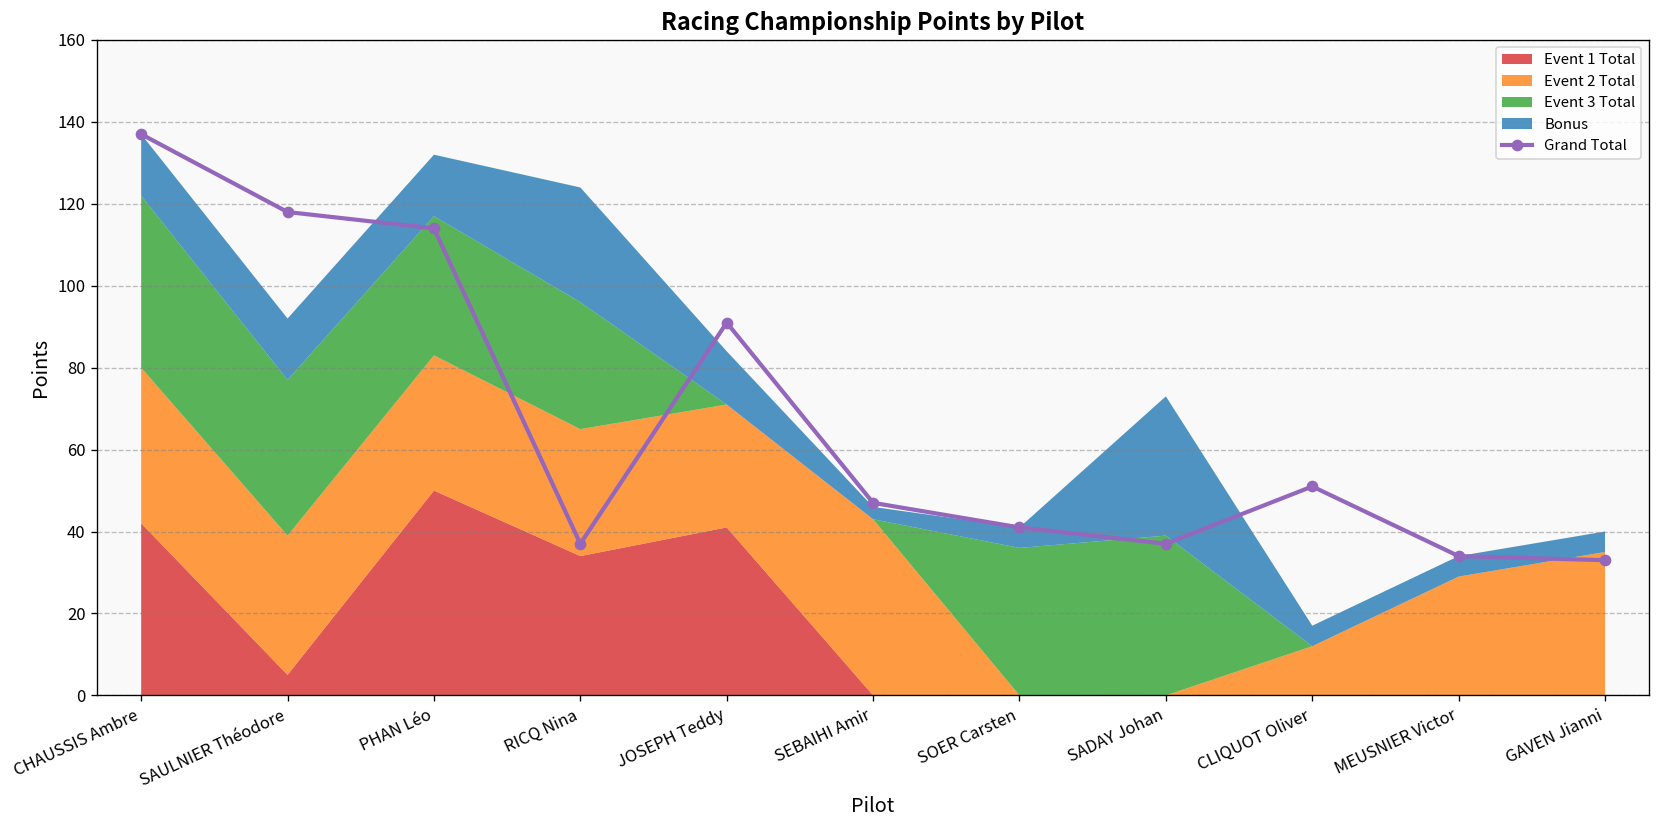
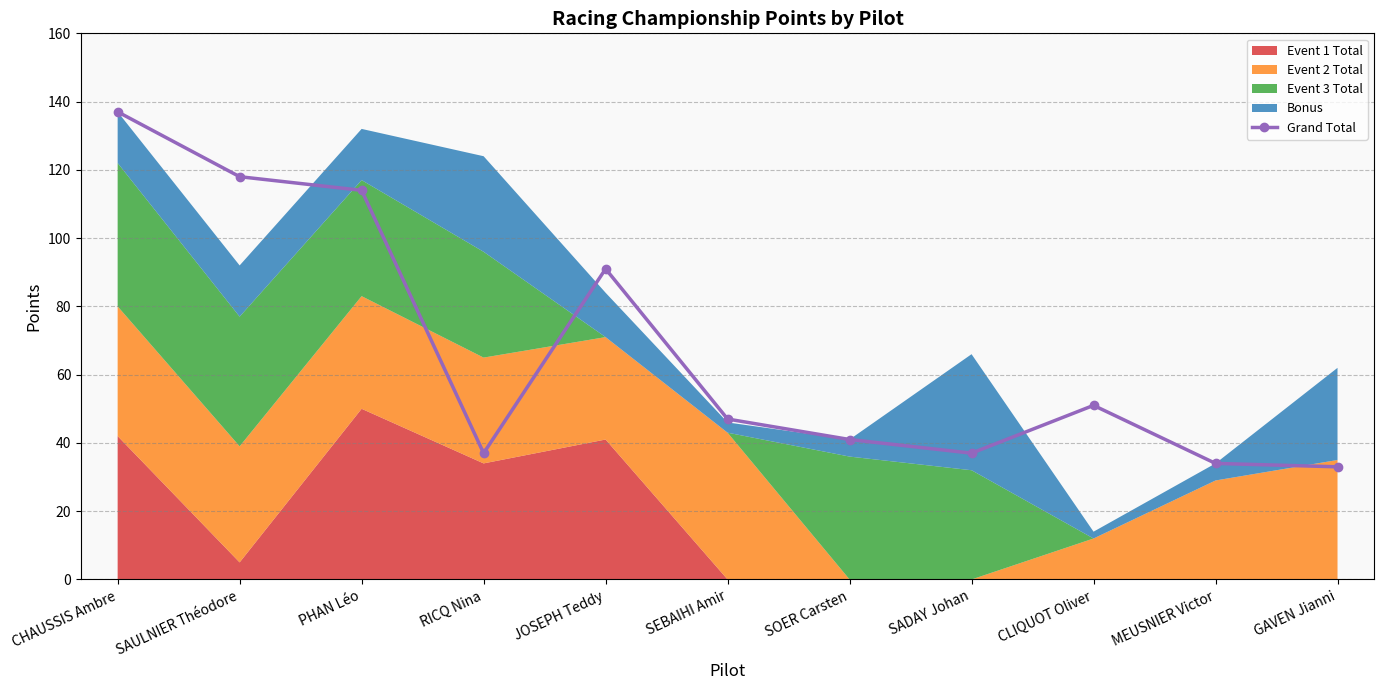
  {
    "Event 1 Total": {
      "CHAUSSIS Ambre": 42,
      "SAULNIER Théodore": 5,
      "PHAN Léo": 50,
      "RICQ Nina": 34,
      "JOSEPH Teddy": 41,
      "SEBAIHI Amir": 0,
      "CLIQUOT Oliver": 0,
      "MEUSNIER Victor": 0,
      "GAVEN Jianni": 0
    },
    "Grand Total": {
      "SAULNIER Théodore": 118,
      "PHAN Léo": 114,
      "RICQ Nina": 37,
      "JOSEPH Teddy": 91,
      "SEBAIHI Amir": 47,
      "SADAY Johan": 37,
      "CLIQUOT Oliver": 51,
      "GAVEN Jianni": 33
    },
    "Event 2 Total": {
      "CHAUSSIS Ambre": 38,
      "SAULNIER Théodore": 34,
      "PHAN Léo": 33,
      "RICQ Nina": 31
    },
    "Event 3 Total": {
      "CHAUSSIS Ambre": 42,
      "SAULNIER Théodore": 38,
      "PHAN Léo": 34,
      "RICQ Nina": 31,
      "SOER Carsten": 36,
-     "SADAY Johan": 39
+     "SADAY Johan": 32
    },
    "Bonus": {
      "SAULNIER Théodore": 15,
      "PHAN Léo": 15,
      "RICQ Nina": 28,
      "JOSEPH Teddy": 13,
      "SEBAIHI Amir": 3,
      "SADAY Johan": 34,
-     "CLIQUOT Oliver": 5,
-     "GAVEN Jianni": 5
+     "CLIQUOT Oliver": 2,
+     "GAVEN Jianni": 27
    }
  }
